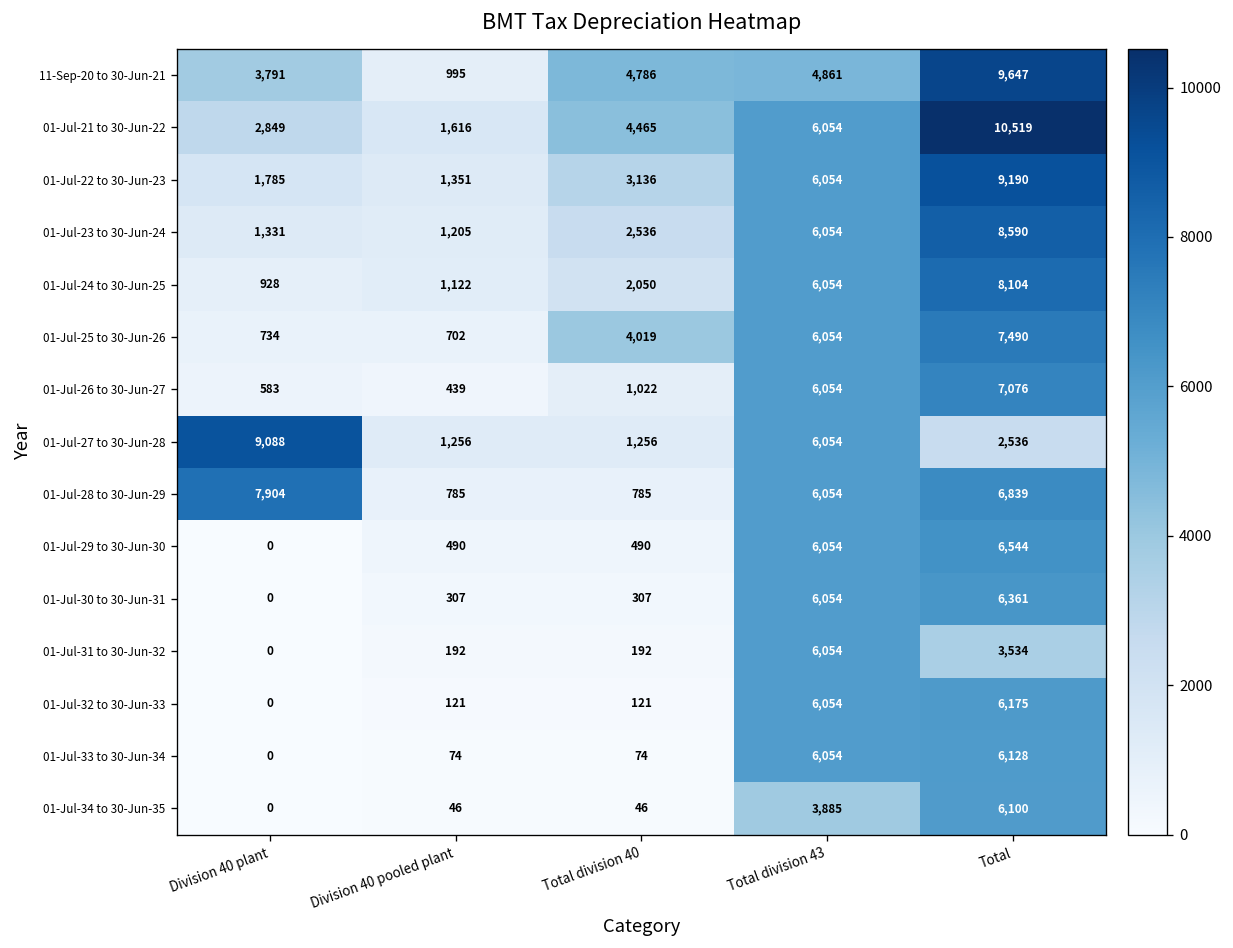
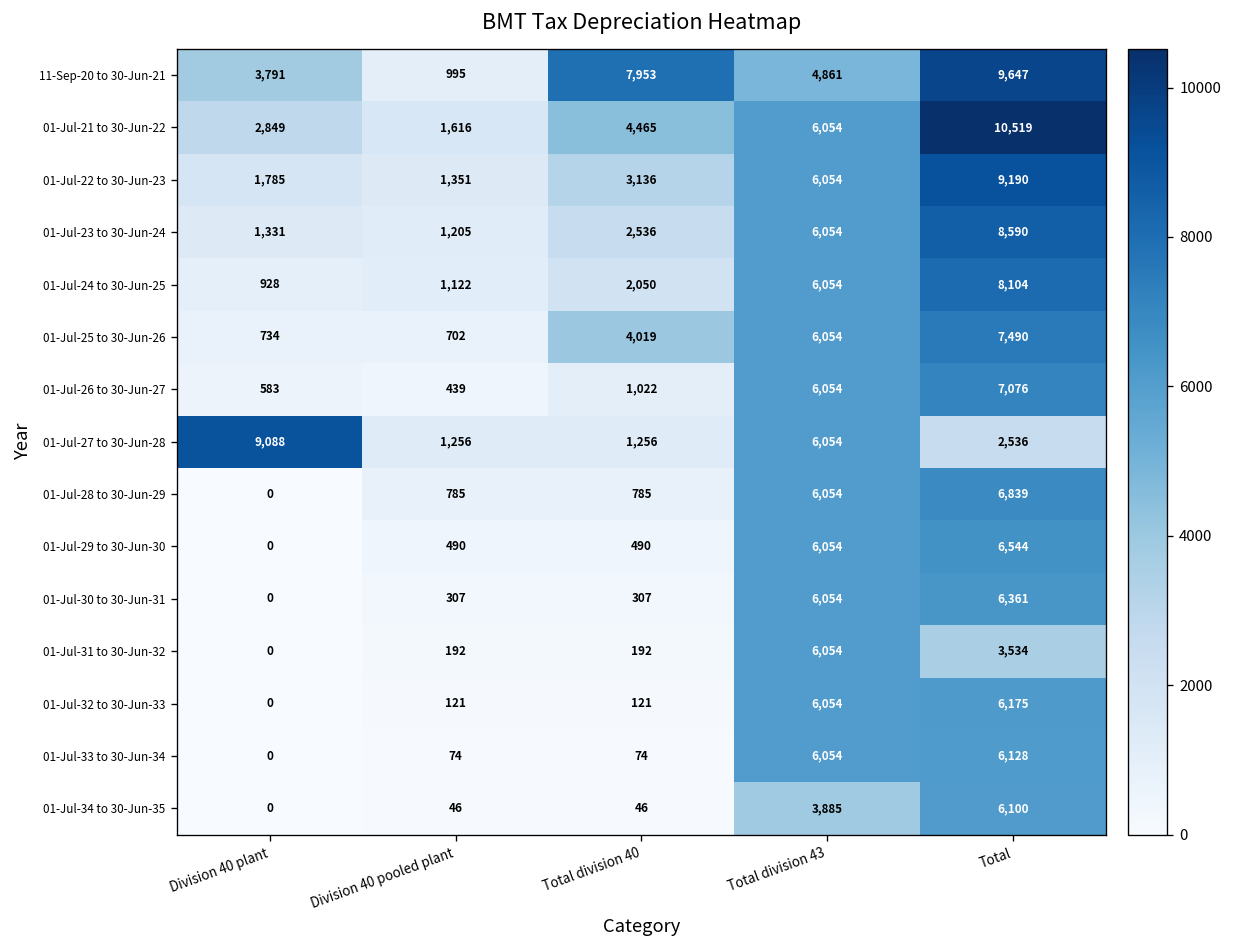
  {
    "11-Sep-20 to 30-Jun-21": {
      "Division 40 plant": "3,791",
      "Division 40 pooled plant": "995",
-     "Total division 40": "4,786",
+     "Total division 40": "7,953",
      "Total division 43": "4,861",
      "Total": "9,647"
    },
    "01-Jul-21 to 30-Jun-22": {
      "Division 40 plant": "2,849",
      "Division 40 pooled plant": "1,616",
      "Total division 40": "4,465",
      "Total division 43": "6,054",
      "Total": "10,519"
    },
    "01-Jul-22 to 30-Jun-23": {
      "Division 40 plant": "1,785",
      "Division 40 pooled plant": "1,351",
      "Total division 40": "3,136",
      "Total division 43": "6,054",
      "Total": "9,190"
    },
    "01-Jul-23 to 30-Jun-24": {
      "Division 40 plant": "1,331",
      "Division 40 pooled plant": "1,205",
      "Total division 40": "2,536",
      "Total division 43": "6,054",
      "Total": "8,590"
    },
    "01-Jul-24 to 30-Jun-25": {
      "Division 40 plant": "928",
      "Division 40 pooled plant": "1,122",
      "Total division 40": "2,050",
      "Total division 43": "6,054",
      "Total": "8,104"
    },
    "01-Jul-25 to 30-Jun-26": {
      "Division 40 plant": "734",
      "Division 40 pooled plant": "702",
      "Total division 40": "4,019",
      "Total division 43": "6,054",
      "Total": "7,490"
    },
    "01-Jul-26 to 30-Jun-27": {
      "Division 40 plant": "583",
      "Division 40 pooled plant": "439",
      "Total division 40": "1,022",
      "Total division 43": "6,054",
      "Total": "7,076"
    },
    "01-Jul-27 to 30-Jun-28": {
      "Division 40 plant": "9,088",
      "Division 40 pooled plant": "1,256",
      "Total division 40": "1,256",
      "Total division 43": "6,054",
      "Total": "2,536"
    },
    "01-Jul-28 to 30-Jun-29": {
-     "Division 40 plant": "7,904",
+     "Division 40 plant": "0",
      "Division 40 pooled plant": "785",
      "Total division 40": "785",
      "Total division 43": "6,054",
      "Total": "6,839"
    },
    "01-Jul-29 to 30-Jun-30": {
      "Division 40 plant": "0",
      "Division 40 pooled plant": "490",
      "Total division 40": "490",
      "Total division 43": "6,054",
      "Total": "6,544"
    },
    "01-Jul-30 to 30-Jun-31": {
      "Division 40 plant": "0",
      "Division 40 pooled plant": "307",
      "Total division 40": "307",
      "Total division 43": "6,054",
      "Total": "6,361"
    },
    "01-Jul-31 to 30-Jun-32": {
      "Division 40 plant": "0",
      "Division 40 pooled plant": "192",
      "Total division 40": "192",
      "Total division 43": "6,054",
      "Total": "3,534"
    },
    "01-Jul-32 to 30-Jun-33": {
      "Division 40 plant": "0",
      "Division 40 pooled plant": "121",
      "Total division 40": "121",
      "Total division 43": "6,054",
      "Total": "6,175"
    },
    "01-Jul-33 to 30-Jun-34": {
      "Division 40 plant": "0",
      "Division 40 pooled plant": "74",
      "Total division 40": "74",
      "Total division 43": "6,054",
      "Total": "6,128"
    },
    "01-Jul-34 to 30-Jun-35": {
      "Division 40 plant": "0",
      "Division 40 pooled plant": "46",
      "Total division 40": "46",
      "Total division 43": "3,885",
      "Total": "6,100"
    }
  }
